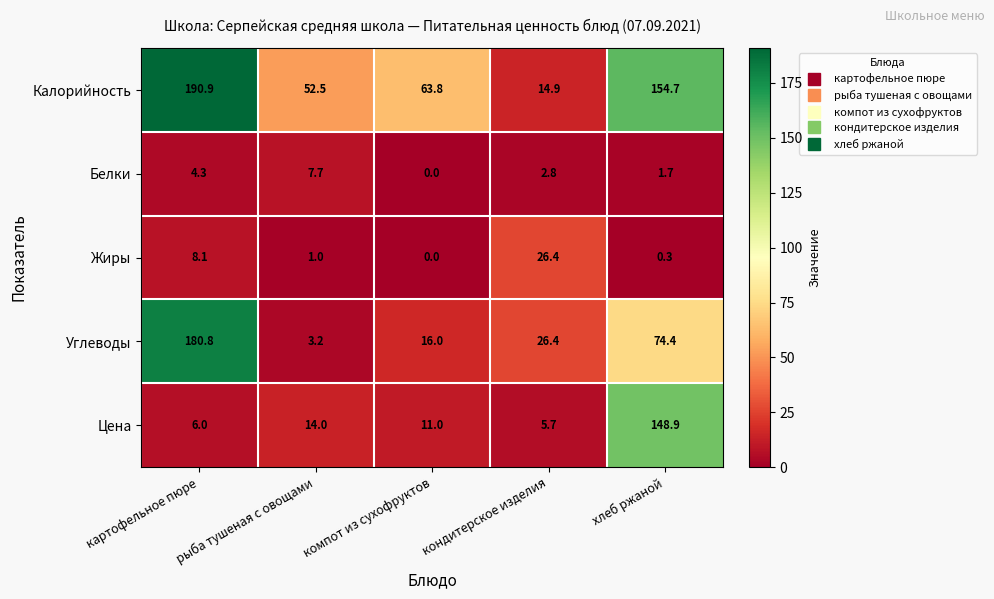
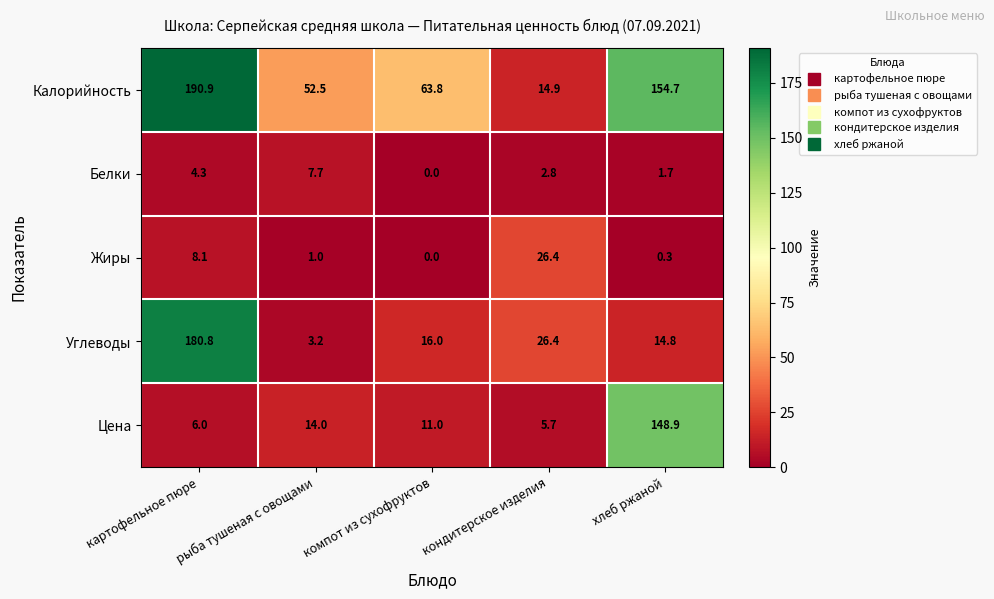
  {
    "Калорийность": {
      "картофельное пюре": 190.9,
      "рыба тушеная с овощами": 52.5,
      "компот из сухофруктов": 63.8,
      "кондитерское изделия": 14.9,
      "хлеб ржаной": 154.7
    },
    "Белки": {
      "картофельное пюре": 4.3,
      "рыба тушеная с овощами": 7.7,
      "компот из сухофруктов": 0.0,
      "кондитерское изделия": 2.8,
      "хлеб ржаной": 1.7
    },
    "Жиры": {
      "картофельное пюре": 8.1,
      "рыба тушеная с овощами": 1.0,
      "компот из сухофруктов": 0.0,
      "кондитерское изделия": 26.4,
      "хлеб ржаной": 0.3
    },
    "Углеводы": {
      "картофельное пюре": 180.8,
      "рыба тушеная с овощами": 3.2,
      "компот из сухофруктов": 16.0,
      "кондитерское изделия": 26.4,
-     "хлеб ржаной": 74.4
+     "хлеб ржаной": 14.8
    },
    "Цена": {
      "картофельное пюре": 6.0,
      "рыба тушеная с овощами": 14.0,
      "компот из сухофруктов": 11.0,
      "кондитерское изделия": 5.7,
      "хлеб ржаной": 148.9
    }
  }
